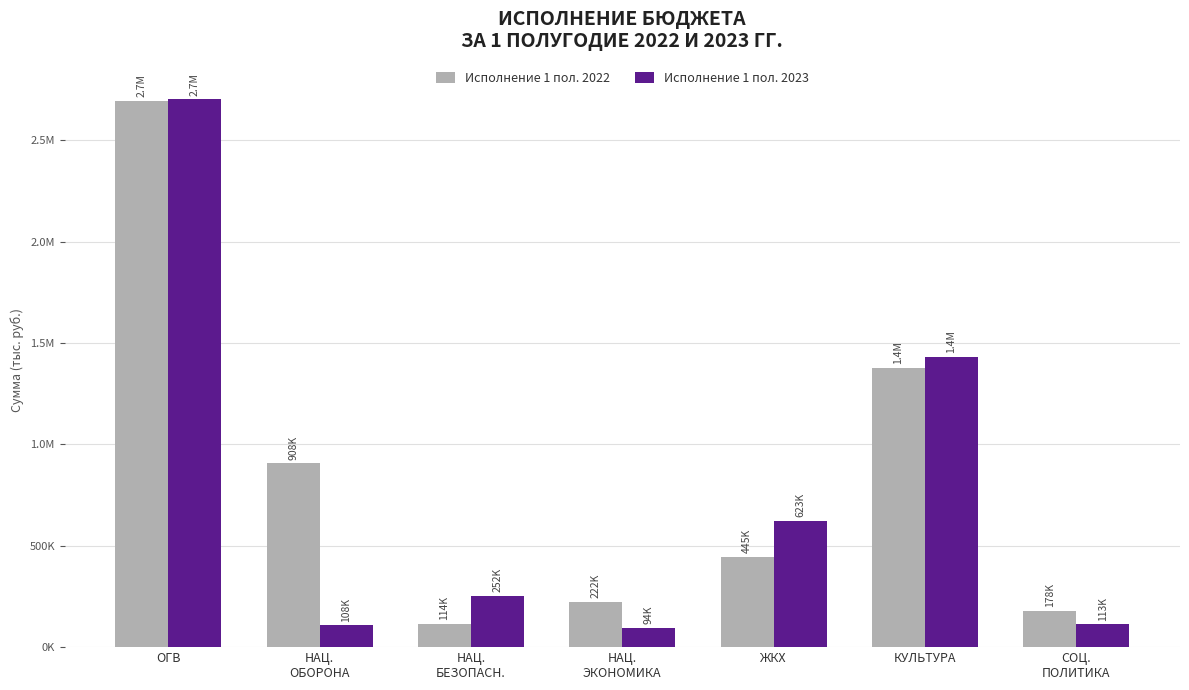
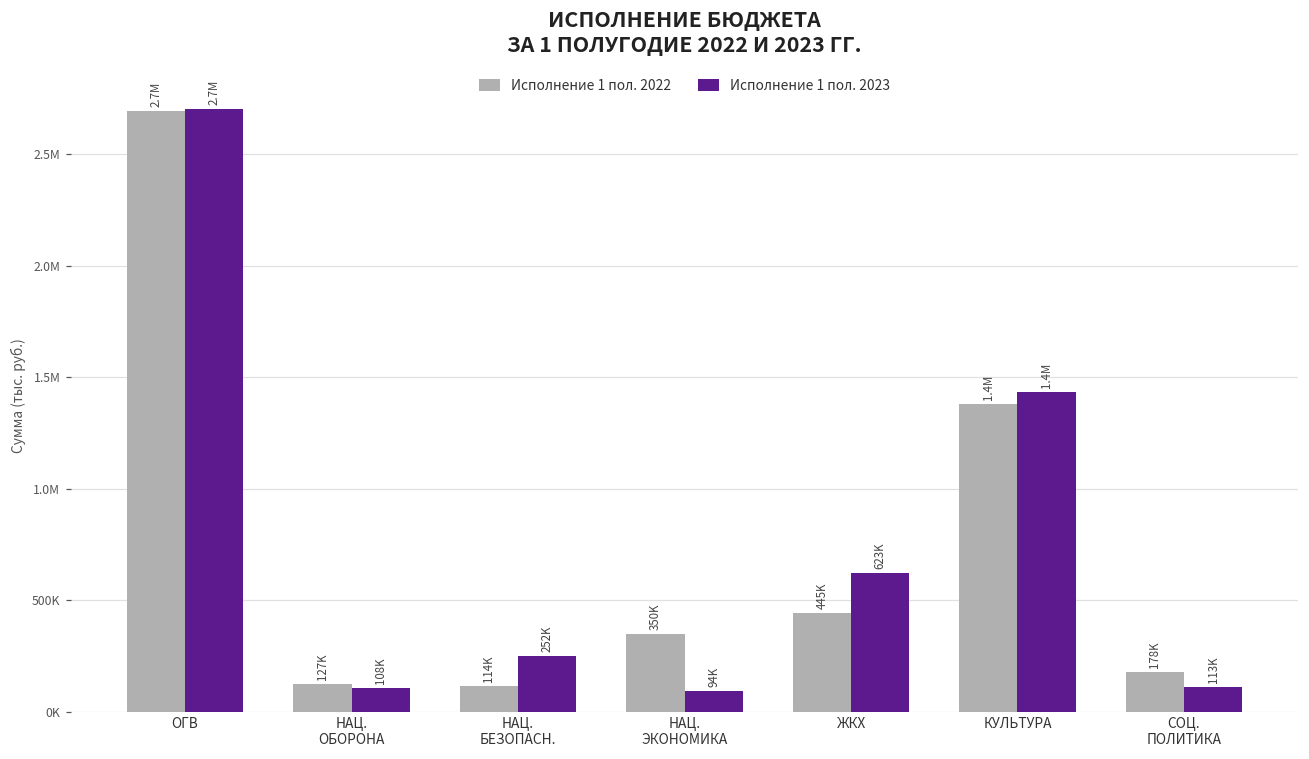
  {
    "Исполнение 1 пол. 2022": {
      "ОГВ": "2.7M",
-     "НАЦ. ОБОРОНА": "908K",
+     "НАЦ. ОБОРОНА": "127K",
      "НАЦ. БЕЗОПАСН.": "114K",
-     "НАЦ. ЭКОНОМИКА": "222K",
+     "НАЦ. ЭКОНОМИКА": "350K",
      "ЖКХ": "445K",
      "КУЛЬТУРА": "1.4M",
      "СОЦ. ПОЛИТИКА": "178K"
    },
    "Исполнение 1 пол. 2023": {
      "ОГВ": "2.7M",
      "НАЦ. ОБОРОНА": "108K",
      "НАЦ. БЕЗОПАСН.": "252K",
      "НАЦ. ЭКОНОМИКА": "94K",
      "ЖКХ": "623K",
      "КУЛЬТУРА": "1.4M",
      "СОЦ. ПОЛИТИКА": "113K"
    }
  }
